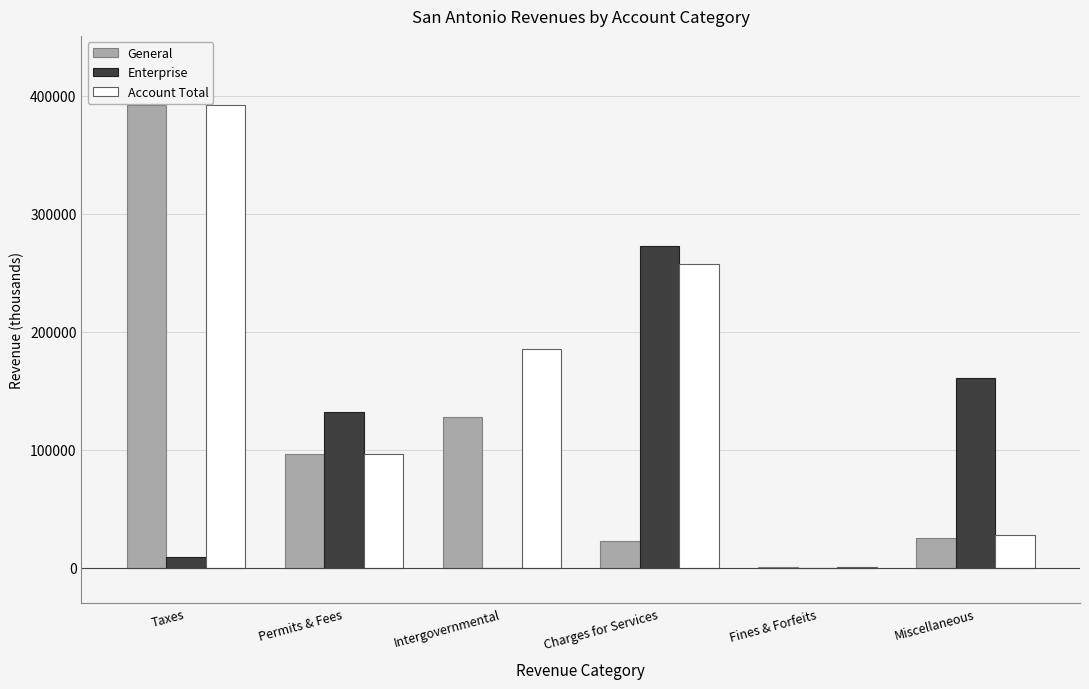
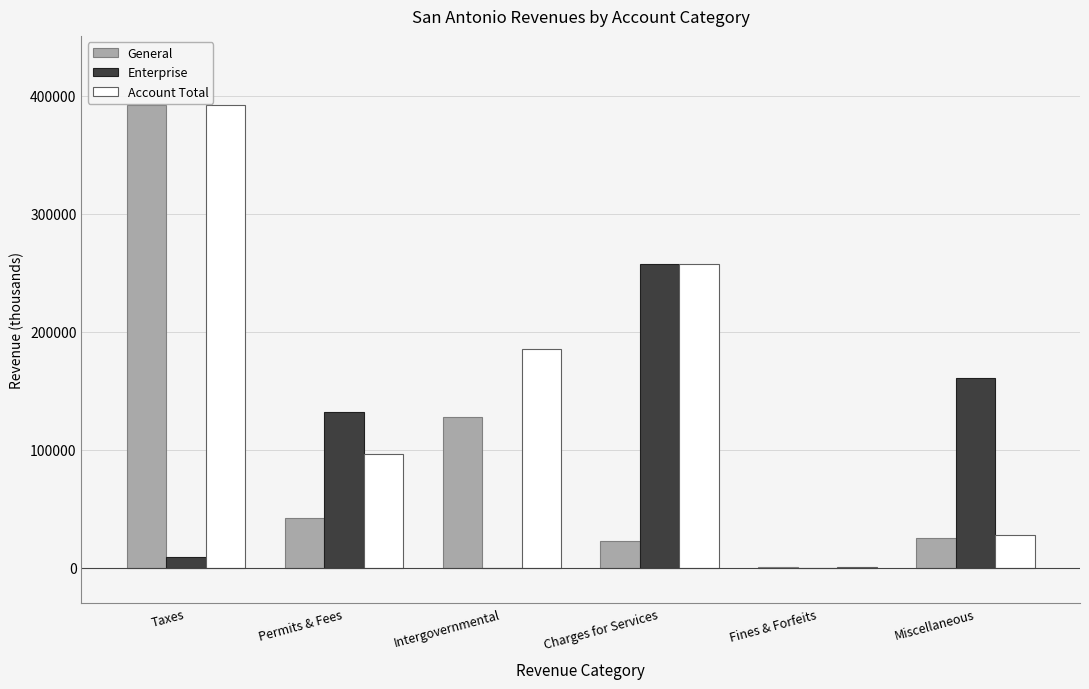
  {
    "General": {
      "Taxes": 392000,
-     "Permits & Fees": 96000,
+     "Permits & Fees": 43000,
      "Intergovernmental": 128000,
      "Charges for Services": 23000,
      "Miscellaneous": 25000
    },
    "Enterprise": {
      "Taxes": 9000,
      "Permits & Fees": 132000,
      "Intergovernmental": 0,
-     "Charges for Services": 273000,
+     "Charges for Services": 258000,
      "Fines & Forfeits": 0,
      "Miscellaneous": 161000
    },
    "Account Total": {
      "Taxes": 392000,
      "Permits & Fees": 96000,
      "Intergovernmental": 186000,
      "Charges for Services": 258000,
      "Miscellaneous": 28000
    }
  }
